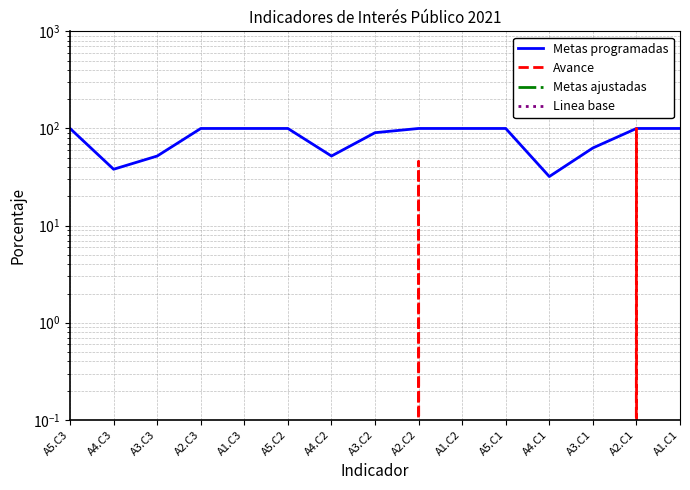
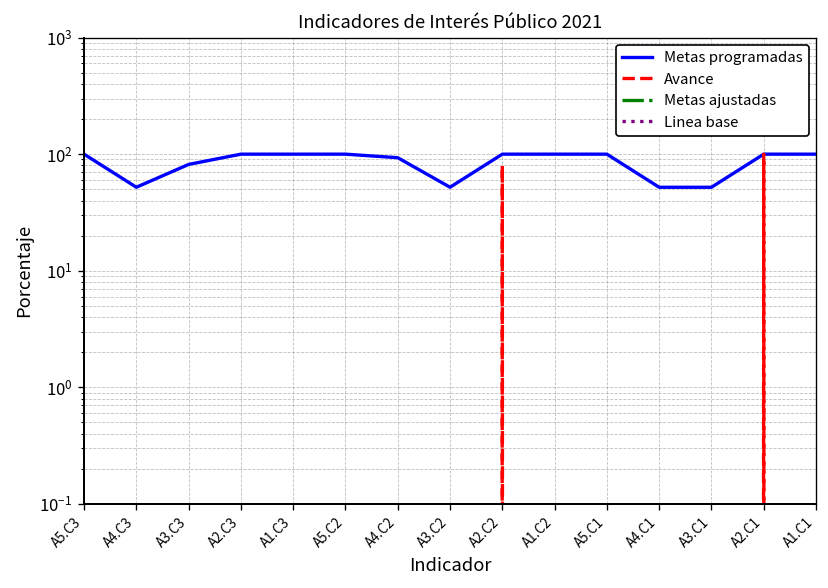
  {
    "Metas programadas": {
      "A5.C3": 100,
-     "A4.C3": 38,
-     "A3.C3": 50,
+     "A4.C3": 50,
+     "A3.C3": 80,
      "A2.C3": 100,
      "A1.C3": 100,
      "A5.C2": 100,
-     "A4.C2": 50,
-     "A3.C2": 90,
+     "A4.C2": 90,
+     "A3.C2": 50,
      "A2.C2": 100,
      "A1.C2": 100,
      "A5.C1": 100,
-     "A4.C1": 32,
-     "A3.C1": 60,
+     "A4.C1": 50,
+     "A3.C1": 50,
      "A1.C1": 100
    },
    "Avance": {
-     "A2.C2": 50
+     "A2.C2": 80
    }
  }
